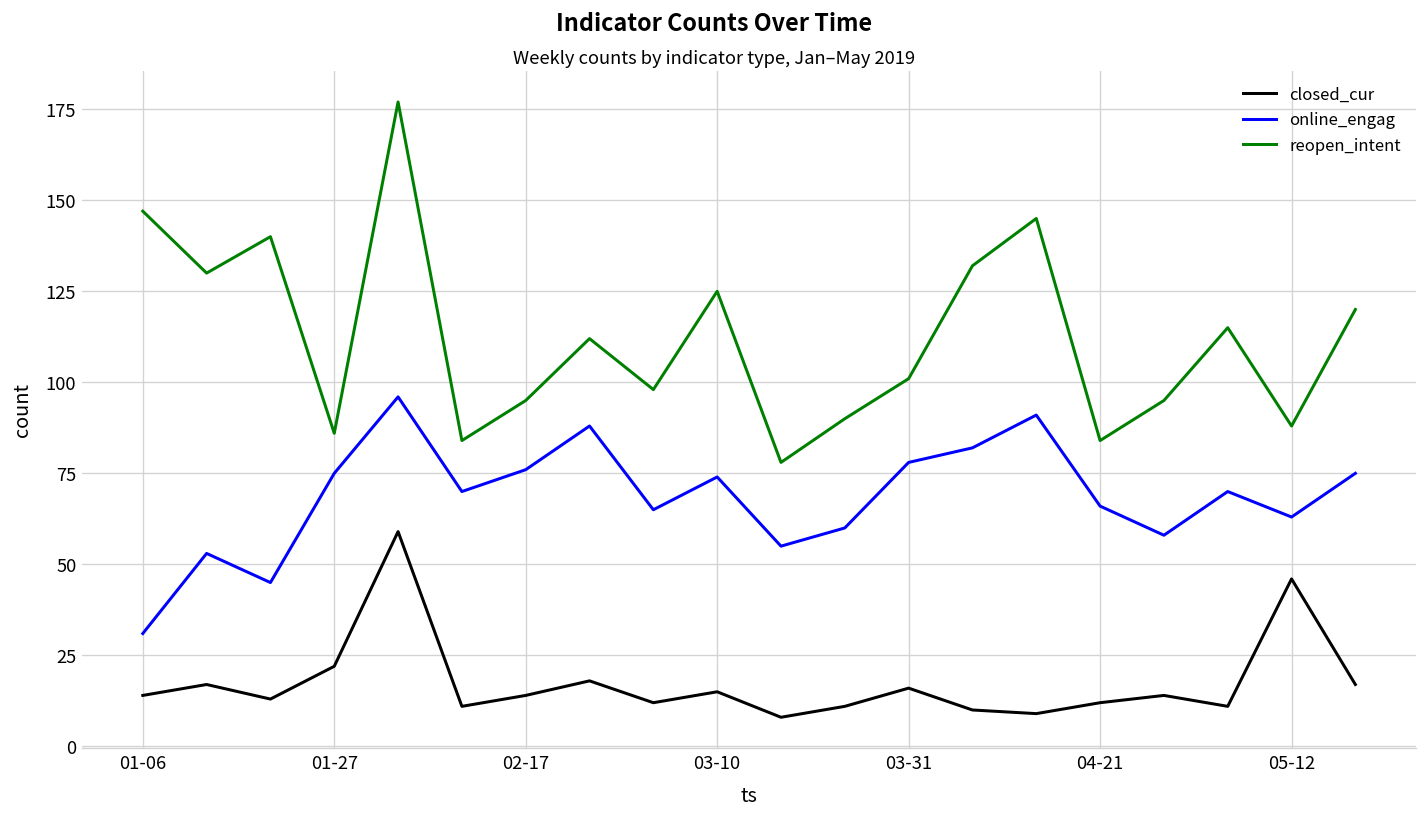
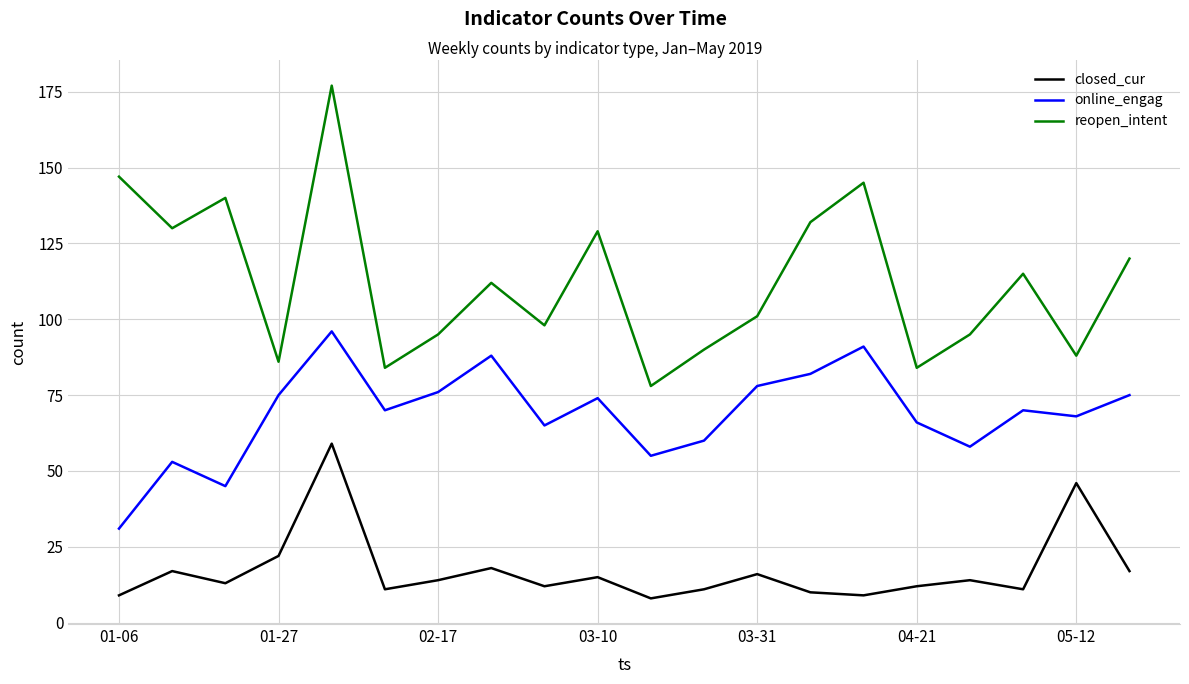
  {
    "closed_cur": {
-     "01-06": 14,
+     "01-06": 9,
      "01-27": 22,
      "02-17": 14,
      "03-10": 15,
      "03-31": 16,
      "04-21": 12,
      "05-12": 46
    },
    "online_engag": {
      "01-06": 31,
      "01-27": 75,
      "02-17": 76,
      "03-10": 74,
      "03-31": 78,
      "04-21": 66,
-     "05-12": 63
+     "05-12": 68
    },
    "reopen_intent": {
      "01-06": 147,
      "01-27": 86,
      "02-17": 95,
-     "03-10": 125,
+     "03-10": 129,
      "03-31": 101,
      "04-21": 84,
      "05-12": 88
    }
  }
